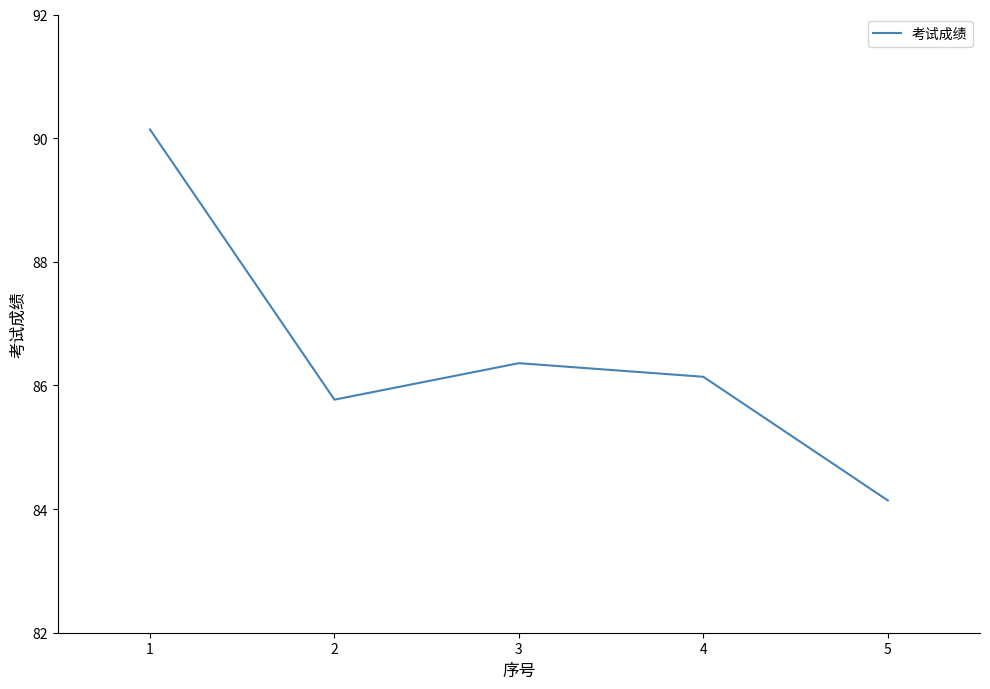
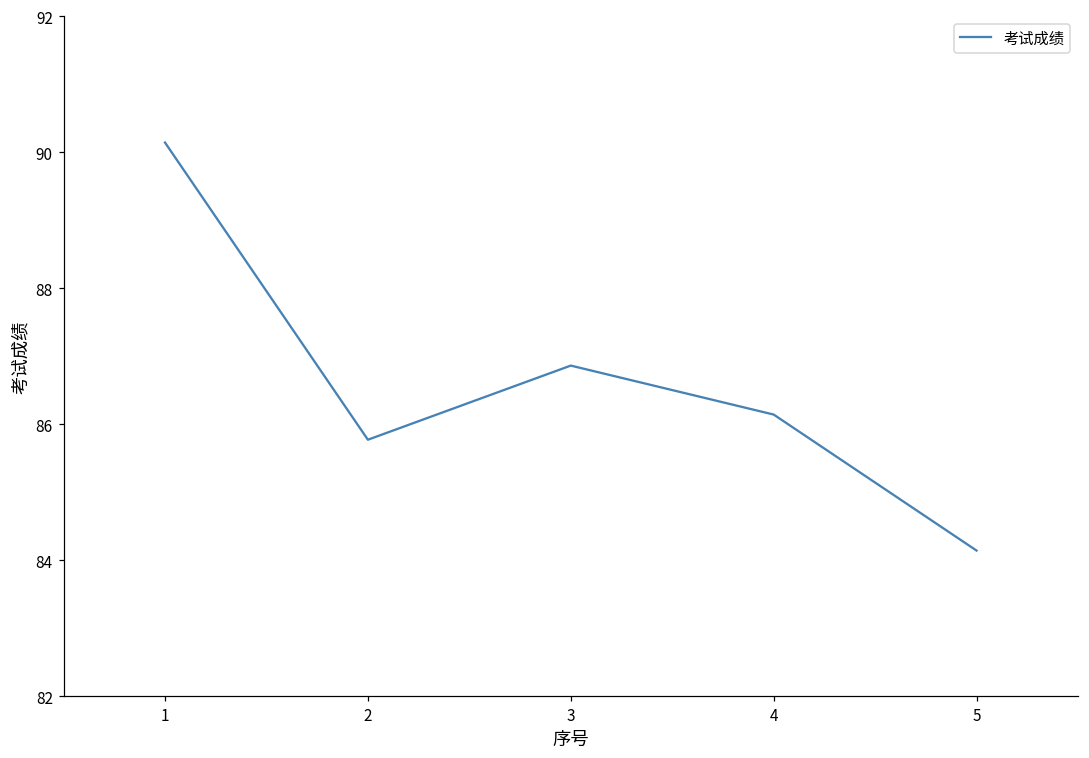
  {
    "1": 90.1,
    "2": 85.8,
-   "3": 86.4,
+   "3": 86.9,
    "4": 86.1,
    "5": 84.1
  }
